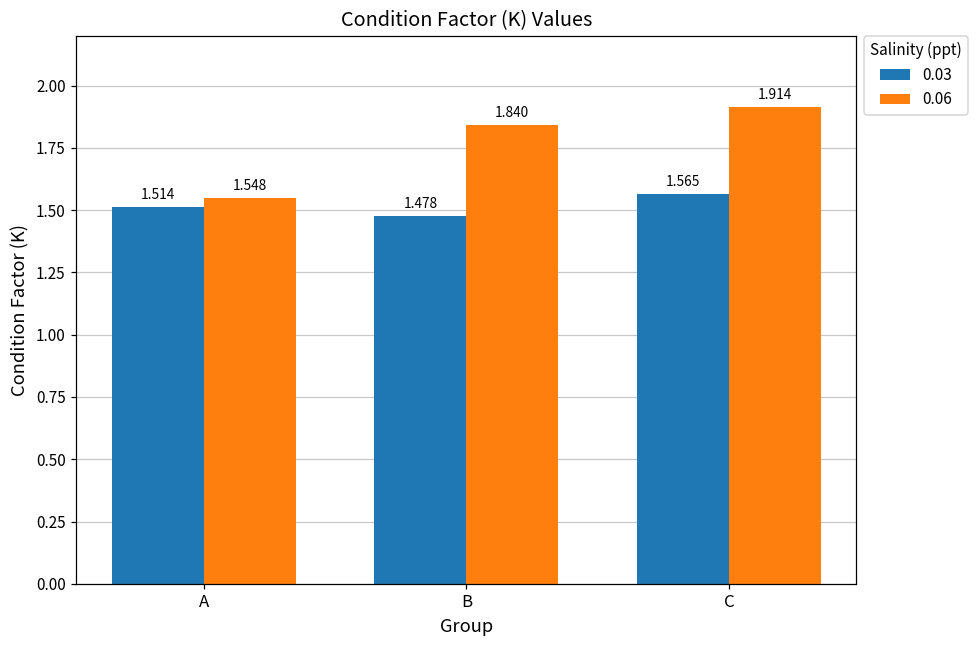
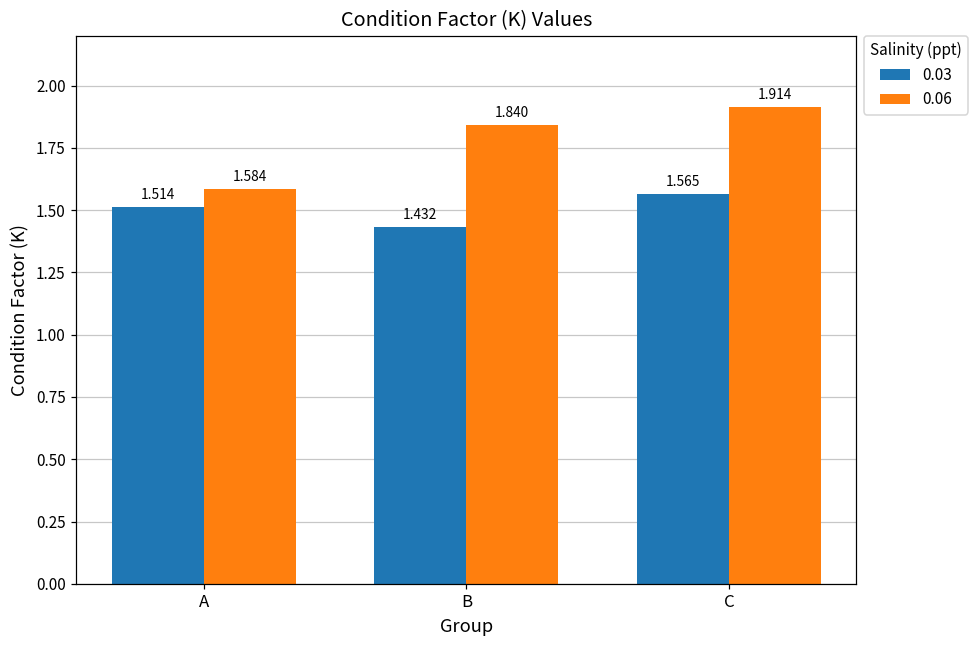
  {
    "0.03": {
      "A": 1.514,
-     "B": 1.478,
+     "B": 1.432,
      "C": 1.565
    },
    "0.06": {
-     "A": 1.548,
+     "A": 1.584,
      "B": 1.840,
      "C": 1.914
    }
  }
